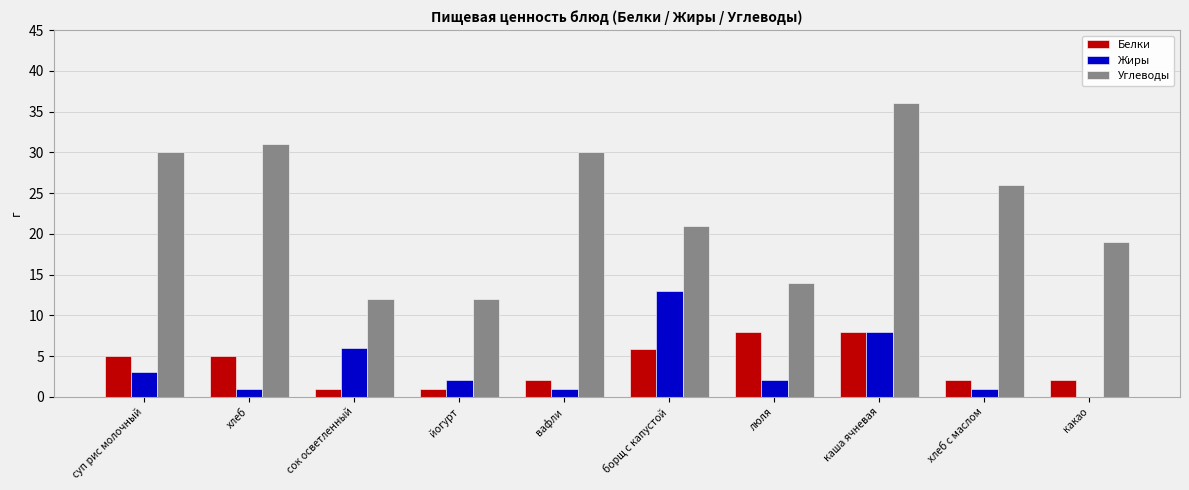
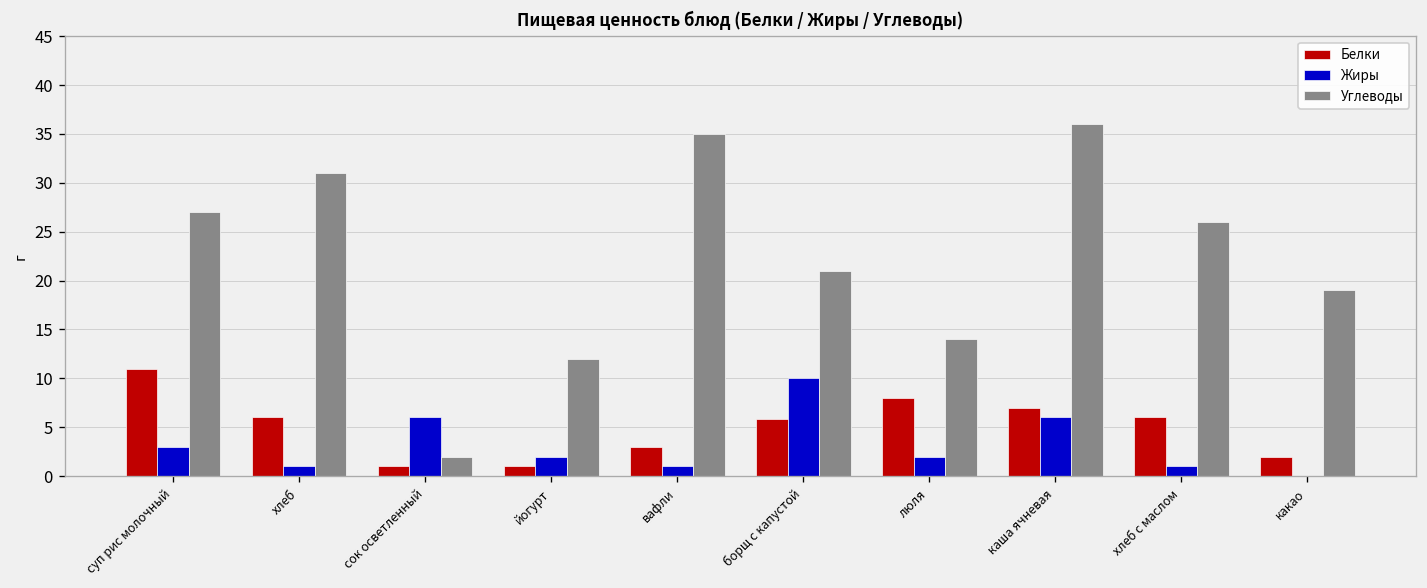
  {
    "Белки": {
-     "суп рис молочный": 5,
-     "хлеб": 5,
+     "суп рис молочный": 11,
+     "хлеб": 6,
      "сок осветленный": 1,
      "йогурт": 1,
-     "вафли": 2,
+     "вафли": 3,
      "борщ с капустой": 6,
      "люля": 8,
-     "каша ячневая": 8,
-     "хлеб с маслом": 2,
+     "каша ячневая": 7,
+     "хлеб с маслом": 6,
      "какао": 2
    },
    "Жиры": {
      "суп рис молочный": 3,
      "хлеб": 1,
      "сок осветленный": 6,
      "йогурт": 2,
      "вафли": 1,
-     "борщ с капустой": 13,
+     "борщ с капустой": 10,
      "люля": 2,
-     "каша ячневая": 8,
+     "каша ячневая": 6,
      "хлеб с маслом": 1,
      "какао": 0
    },
    "Углеводы": {
-     "суп рис молочный": 30,
+     "суп рис молочный": 27,
      "хлеб": 31,
-     "сок осветленный": 12,
+     "сок осветленный": 2,
      "йогурт": 12,
-     "вафли": 30,
+     "вафли": 35,
      "борщ с капустой": 21,
      "люля": 14,
      "каша ячневая": 36,
      "хлеб с маслом": 26,
      "какао": 19
    }
  }
